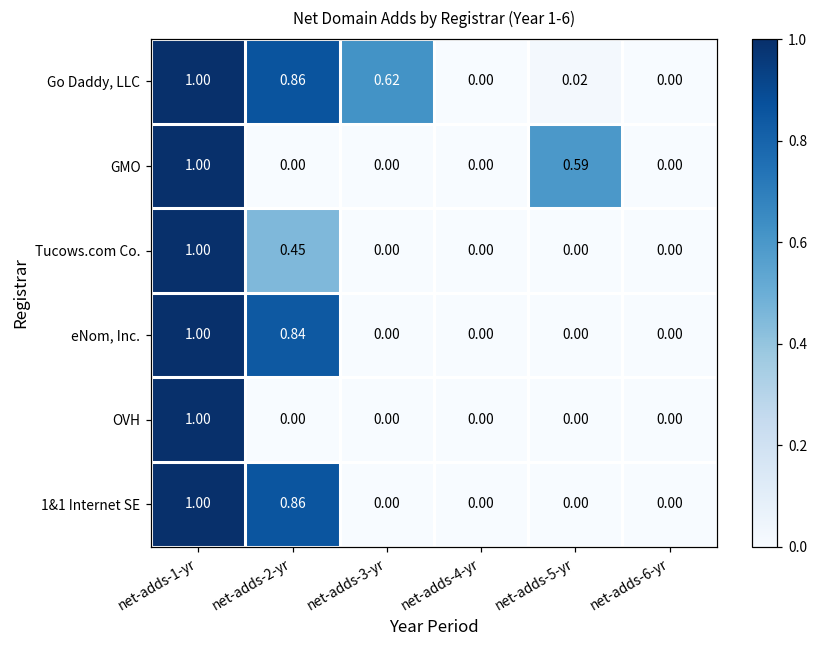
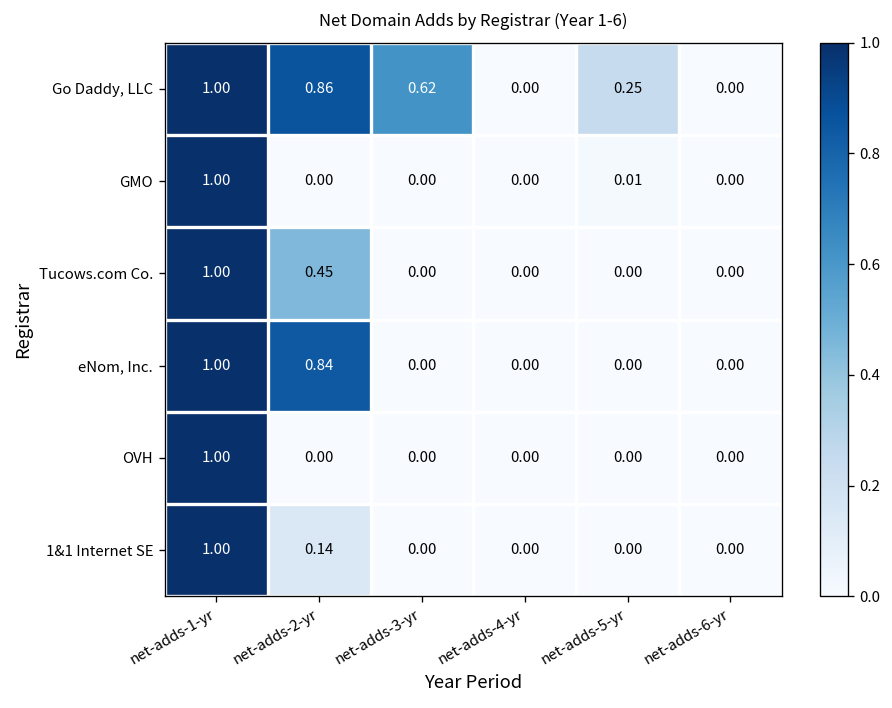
  {
    "Go Daddy, LLC": {
      "net-adds-1-yr": 1.00,
      "net-adds-2-yr": 0.86,
      "net-adds-3-yr": 0.62,
      "net-adds-4-yr": 0.00,
-     "net-adds-5-yr": 0.02,
+     "net-adds-5-yr": 0.25,
      "net-adds-6-yr": 0.00
    },
    "GMO": {
      "net-adds-1-yr": 1.00,
      "net-adds-2-yr": 0.00,
      "net-adds-3-yr": 0.00,
      "net-adds-4-yr": 0.00,
-     "net-adds-5-yr": 0.59,
+     "net-adds-5-yr": 0.01,
      "net-adds-6-yr": 0.00
    },
    "Tucows.com Co.": {
      "net-adds-1-yr": 1.00,
      "net-adds-2-yr": 0.45,
      "net-adds-3-yr": 0.00,
      "net-adds-4-yr": 0.00,
      "net-adds-5-yr": 0.00,
      "net-adds-6-yr": 0.00
    },
    "eNom, Inc.": {
      "net-adds-1-yr": 1.00,
      "net-adds-2-yr": 0.84,
      "net-adds-3-yr": 0.00,
      "net-adds-4-yr": 0.00,
      "net-adds-5-yr": 0.00,
      "net-adds-6-yr": 0.00
    },
    "OVH": {
      "net-adds-1-yr": 1.00,
      "net-adds-2-yr": 0.00,
      "net-adds-3-yr": 0.00,
      "net-adds-4-yr": 0.00,
      "net-adds-5-yr": 0.00,
      "net-adds-6-yr": 0.00
    },
    "1&1 Internet SE": {
      "net-adds-1-yr": 1.00,
-     "net-adds-2-yr": 0.86,
+     "net-adds-2-yr": 0.14,
      "net-adds-3-yr": 0.00,
      "net-adds-4-yr": 0.00,
      "net-adds-5-yr": 0.00,
      "net-adds-6-yr": 0.00
    }
  }
